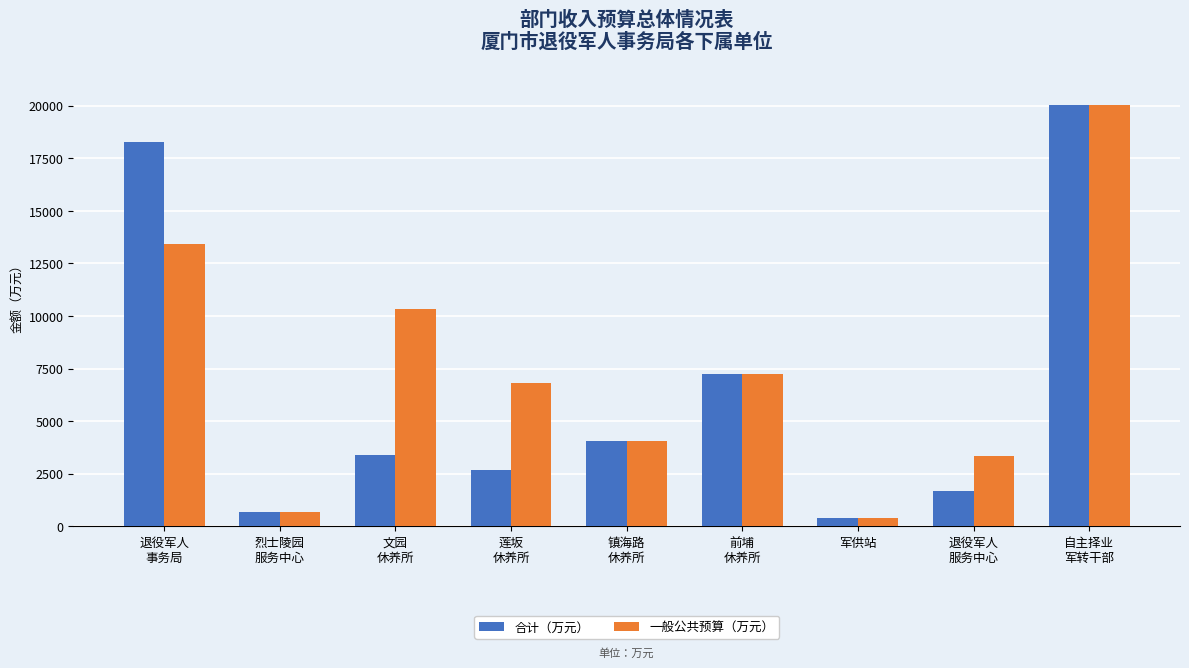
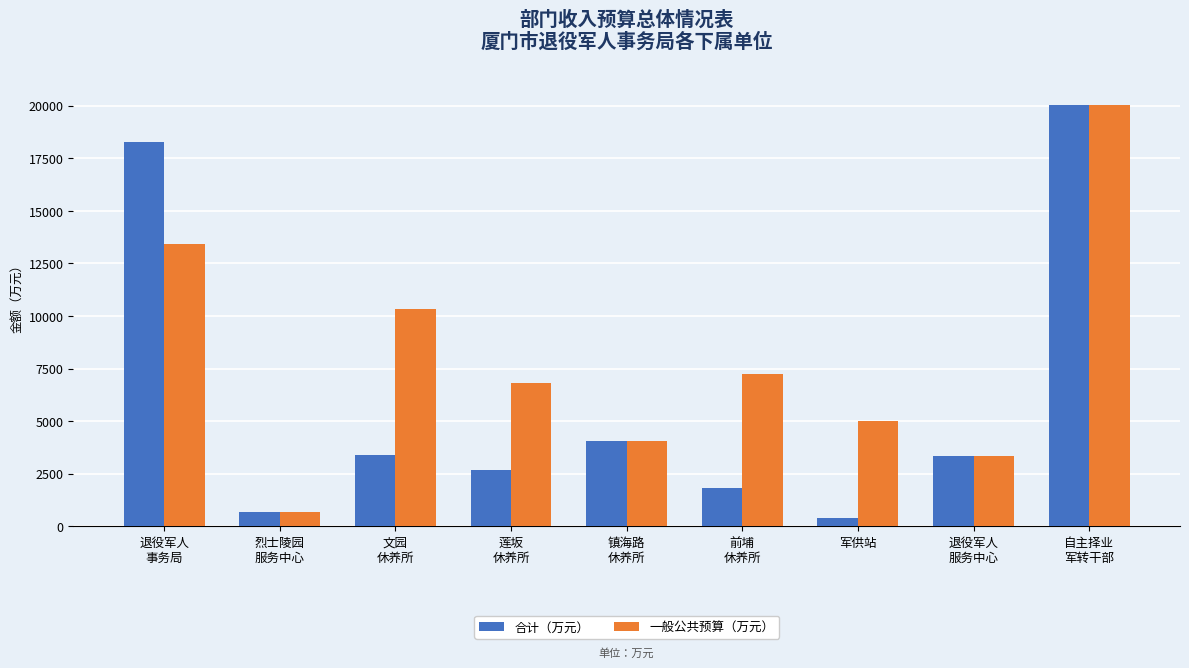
  {
    "合计（万元）": {
      "退役军人 事务局": 18300,
      "烈士陵园 服务中心": 700,
      "文园 休养所": 3400,
      "莲坂 休养所": 2700,
      "镇海路 休养所": 4100,
-     "前埔 休养所": 7200,
+     "前埔 休养所": 1800,
      "军供站": 400,
-     "退役军人 服务中心": 1700,
+     "退役军人 服务中心": 3300,
      "自主择业 军转干部": 20000
    },
    "一般公共预算（万元）": {
      "退役军人 事务局": 13400,
      "烈士陵园 服务中心": 700,
      "文园 休养所": 10300,
      "莲坂 休养所": 6800,
      "镇海路 休养所": 4100,
      "前埔 休养所": 7200,
-     "军供站": 400,
+     "军供站": 5000,
      "退役军人 服务中心": 3300,
      "自主择业 军转干部": 20000
    }
  }
